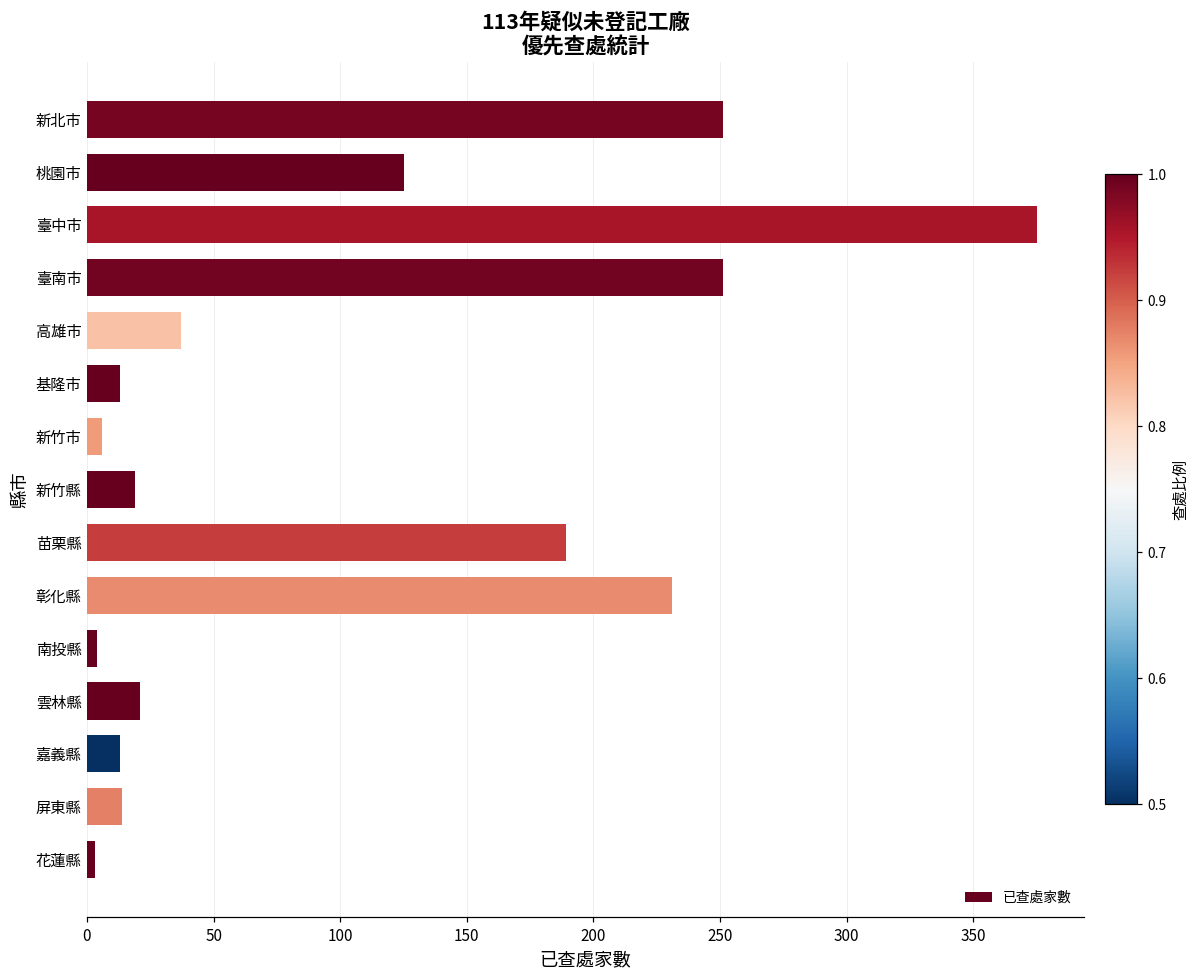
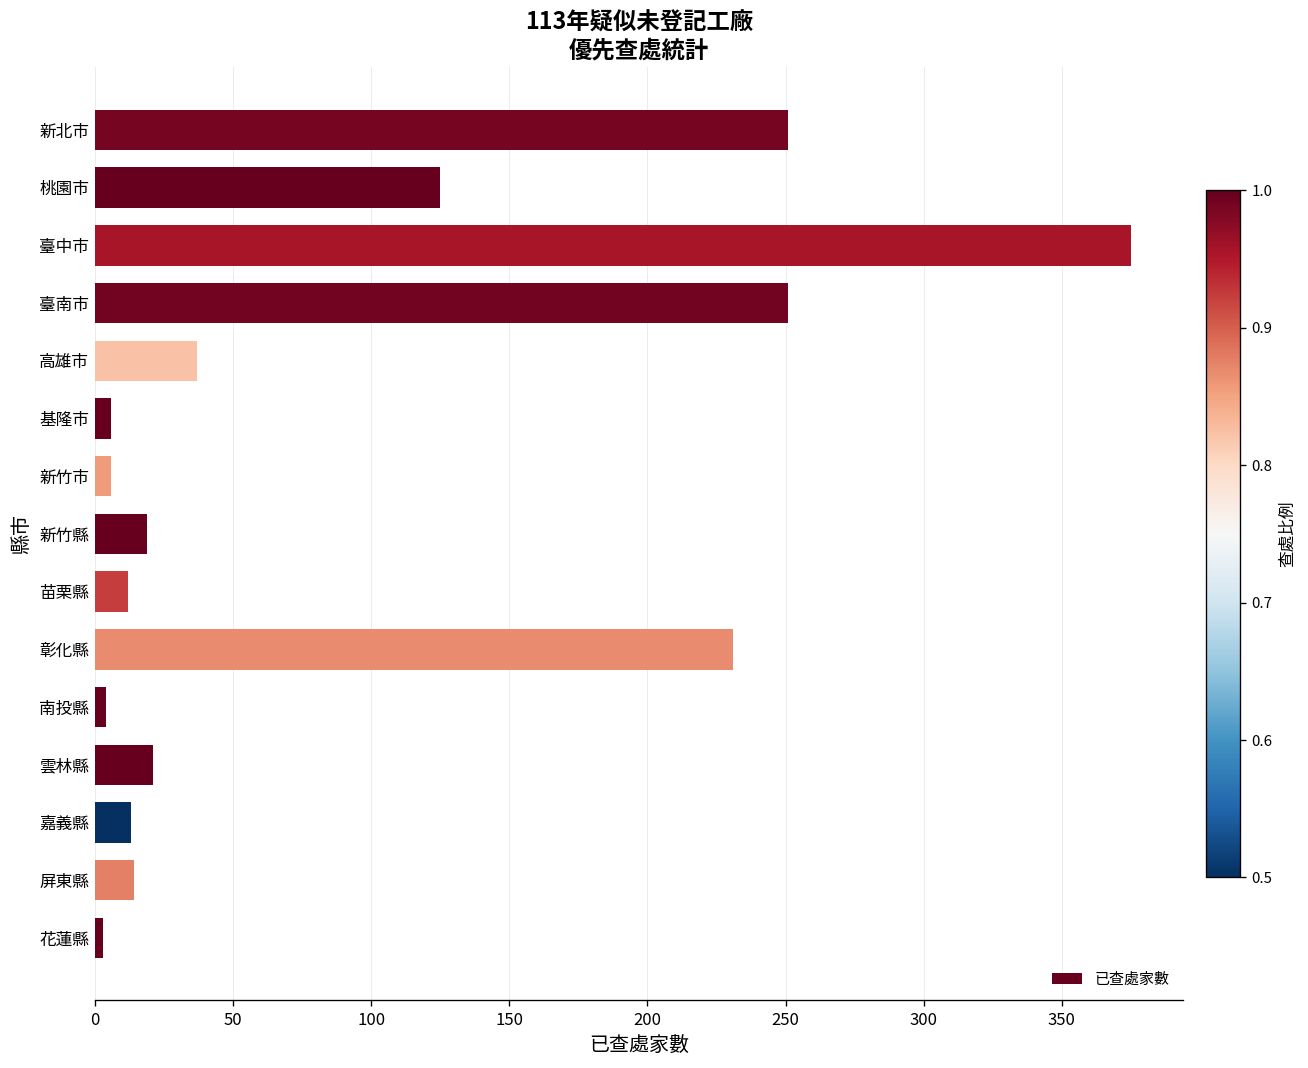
  {
    "新北市": 251,
    "桃園市": 125,
    "臺中市": 375,
    "臺南市": 251,
    "高雄市": 37,
-   "基隆市": 13,
+   "基隆市": 6,
    "新竹市": 6,
    "新竹縣": 19,
-   "苗栗縣": 189,
+   "苗栗縣": 12,
    "彰化縣": 231,
    "南投縣": 4,
    "雲林縣": 21,
    "嘉義縣": 13,
    "屏東縣": 14,
    "花蓮縣": 3
  }
